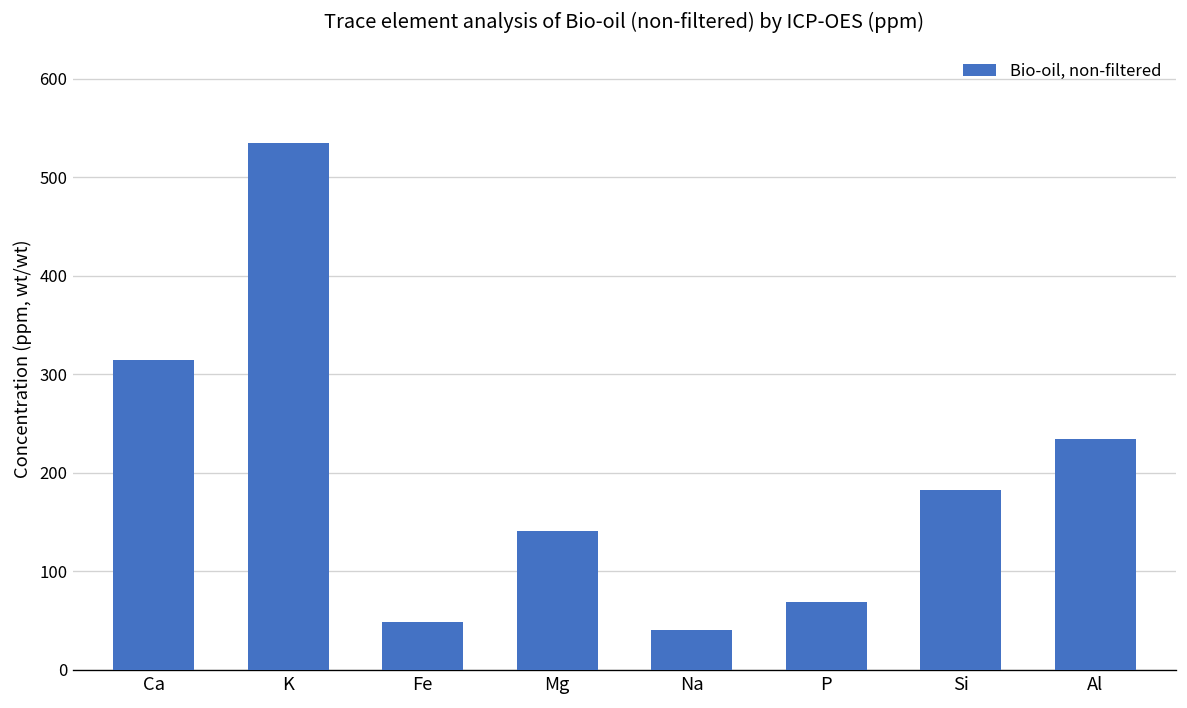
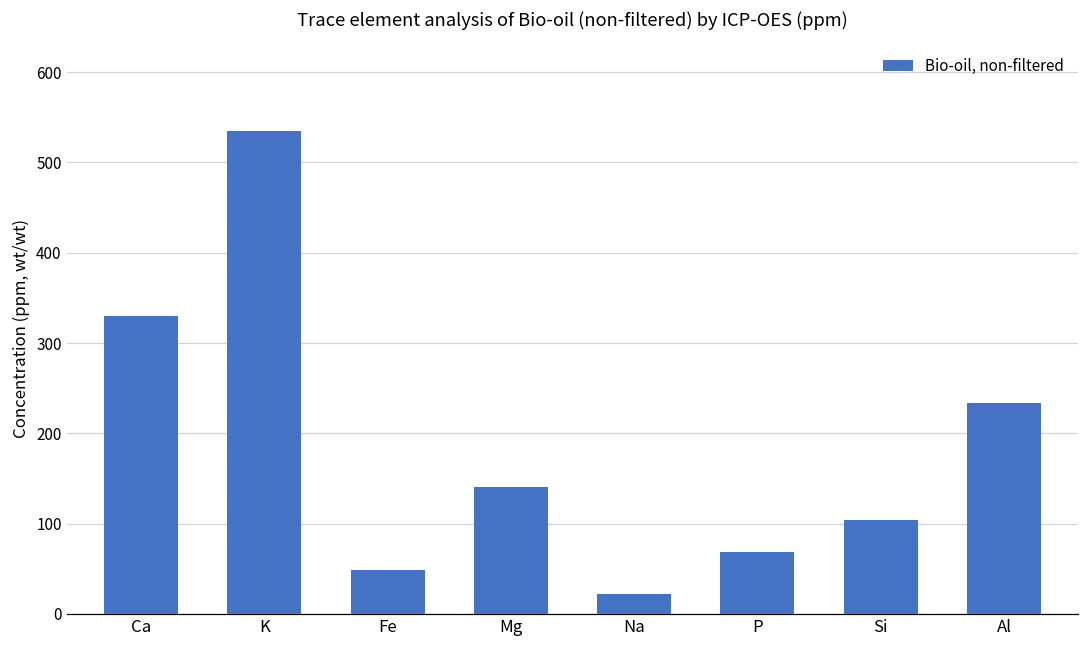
  {
-   "Ca": 310,
+   "Ca": 330,
    "K": 540,
    "Fe": 50,
    "Mg": 140,
-   "Na": 40,
+   "Na": 20,
    "P": 70,
-   "Si": 180,
+   "Si": 100,
    "Al": 230
  }
